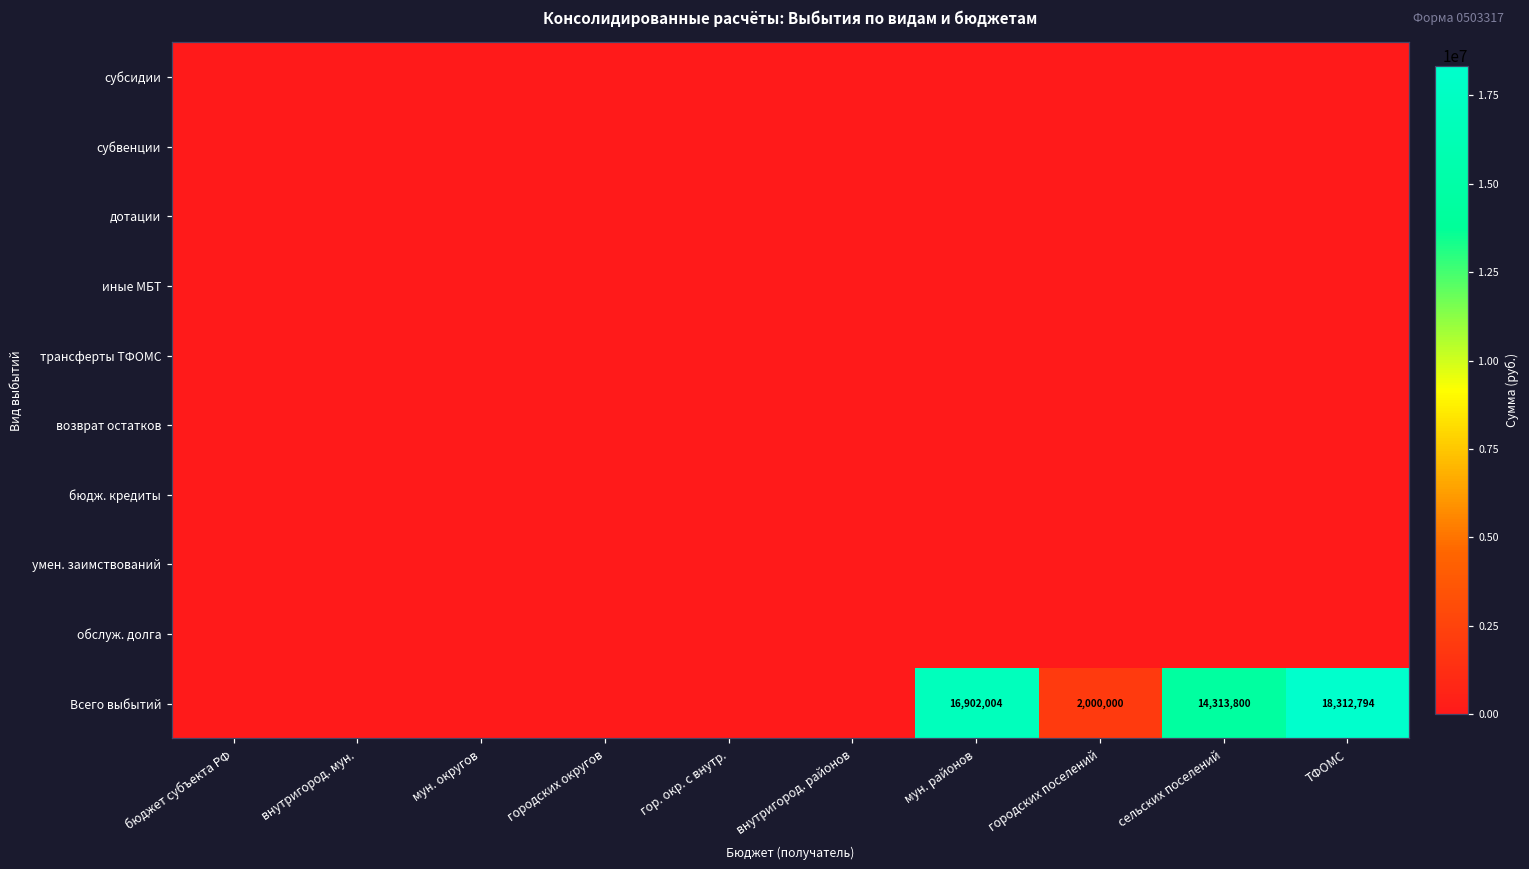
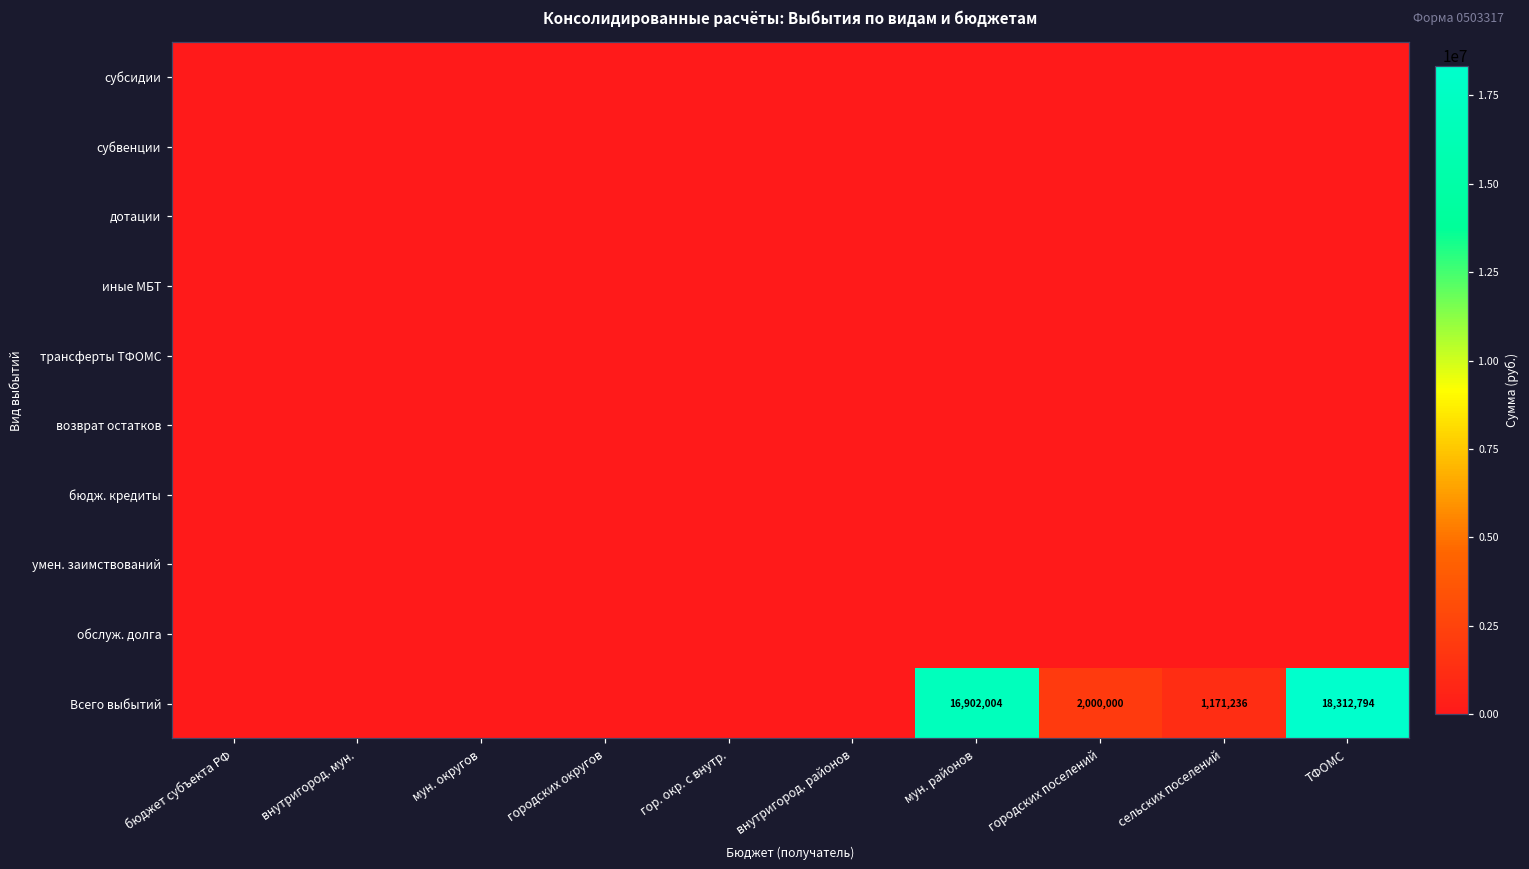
  {
    "Всего выбытий": {
      "мун. районов": "16,902,004",
      "городских поселений": "2,000,000",
-     "сельских поселений": "14,313,800",
+     "сельских поселений": "1,171,236",
      "ТФОМС": "18,312,794"
    }
  }
